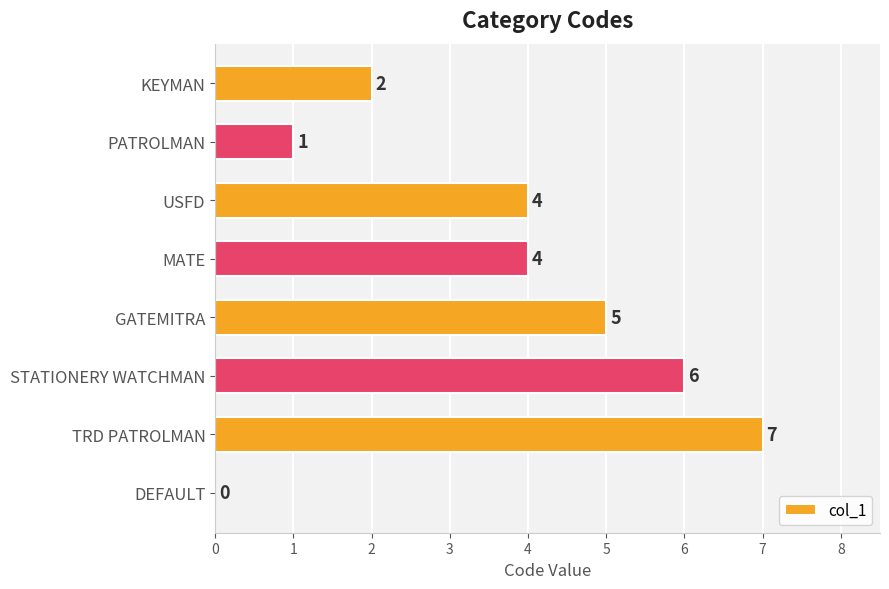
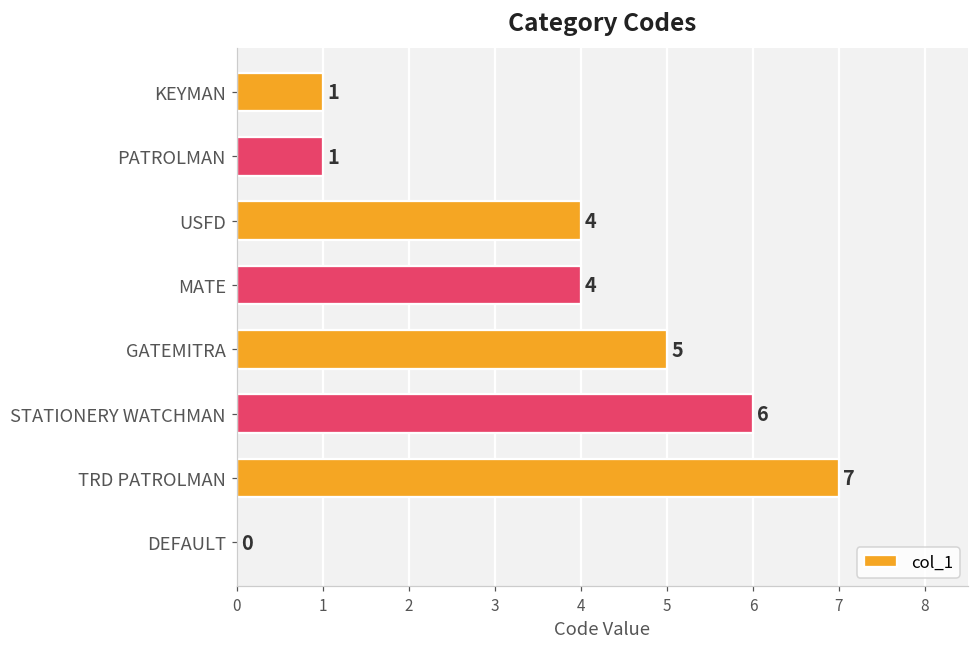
  {
-   "KEYMAN": 2,
+   "KEYMAN": 1,
    "PATROLMAN": 1,
    "USFD": 4,
    "MATE": 4,
    "GATEMITRA": 5,
    "STATIONERY WATCHMAN": 6,
    "TRD PATROLMAN": 7,
    "DEFAULT": 0
  }
